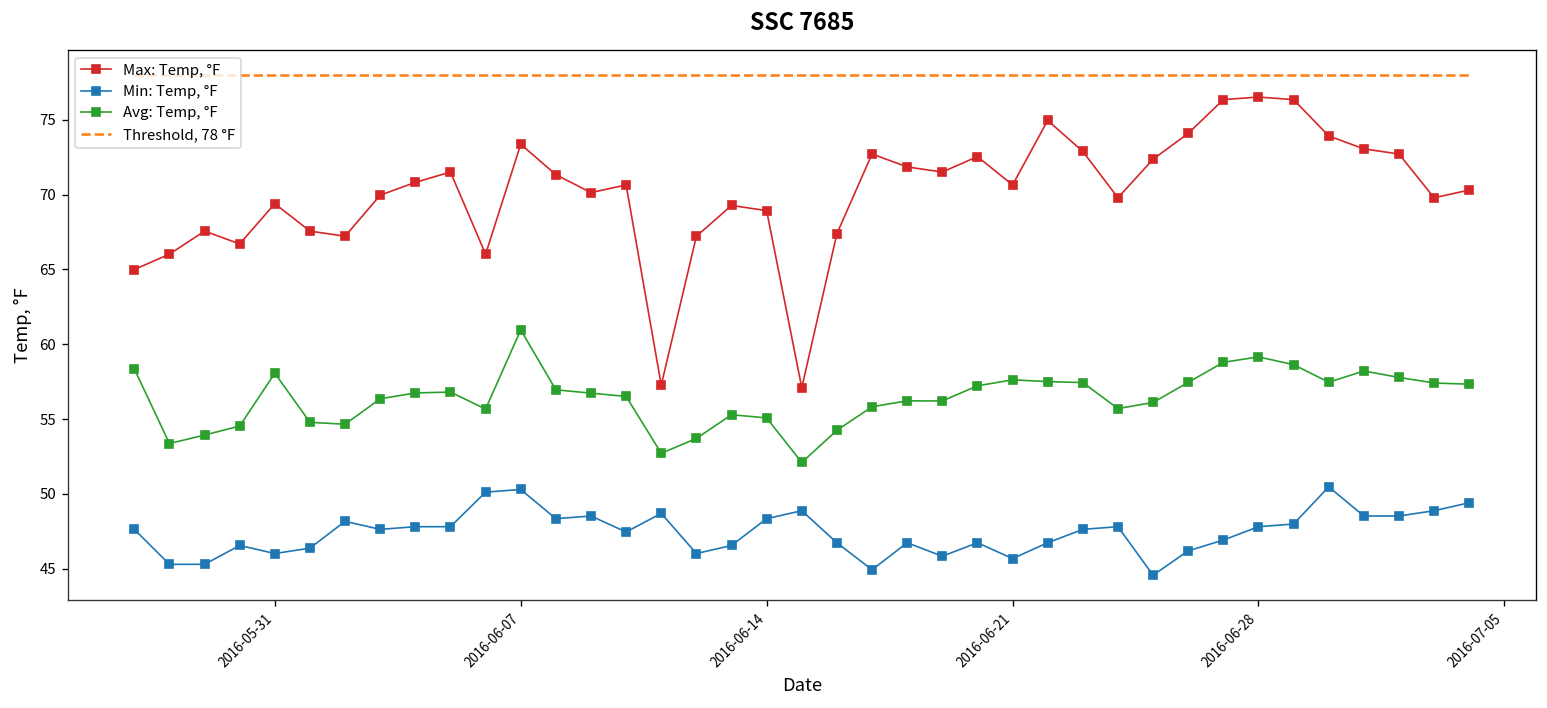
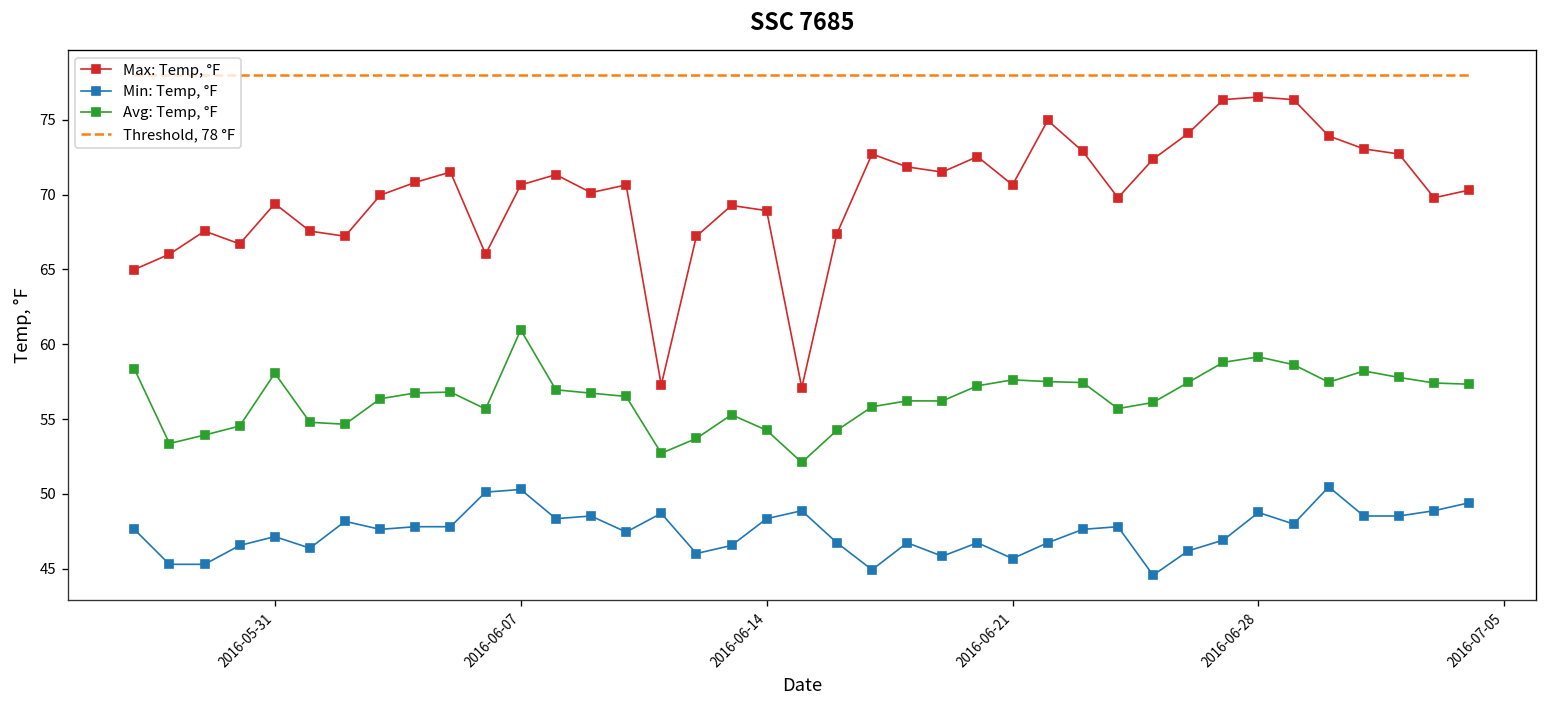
  {
    "Max: Temp, °F": {
      "2016-05-31": 69.4,
-     "2016-06-07": 73.4,
+     "2016-06-07": 70.7,
      "2016-06-14": 68.9,
      "2016-06-21": 70.7,
      "2016-06-28": 76.5
    },
    "Min: Temp, °F": {
-     "2016-05-31": 46.0,
+     "2016-05-31": 47.1,
      "2016-06-07": 50.3,
      "2016-06-14": 48.3,
      "2016-06-21": 45.7,
-     "2016-06-28": 47.8
+     "2016-06-28": 48.8
    },
    "Avg: Temp, °F": {
      "2016-05-31": 58.1,
      "2016-06-07": 61.0,
-     "2016-06-14": 55.1,
+     "2016-06-14": 54.3,
      "2016-06-21": 57.6,
      "2016-06-28": 59.2
    },
    "Threshold, 78 °F": {
      "2016-05-31": 78.0,
      "2016-06-07": 78.0,
      "2016-06-14": 78.0,
      "2016-06-21": 78.0,
      "2016-06-28": 78.0
    }
  }
